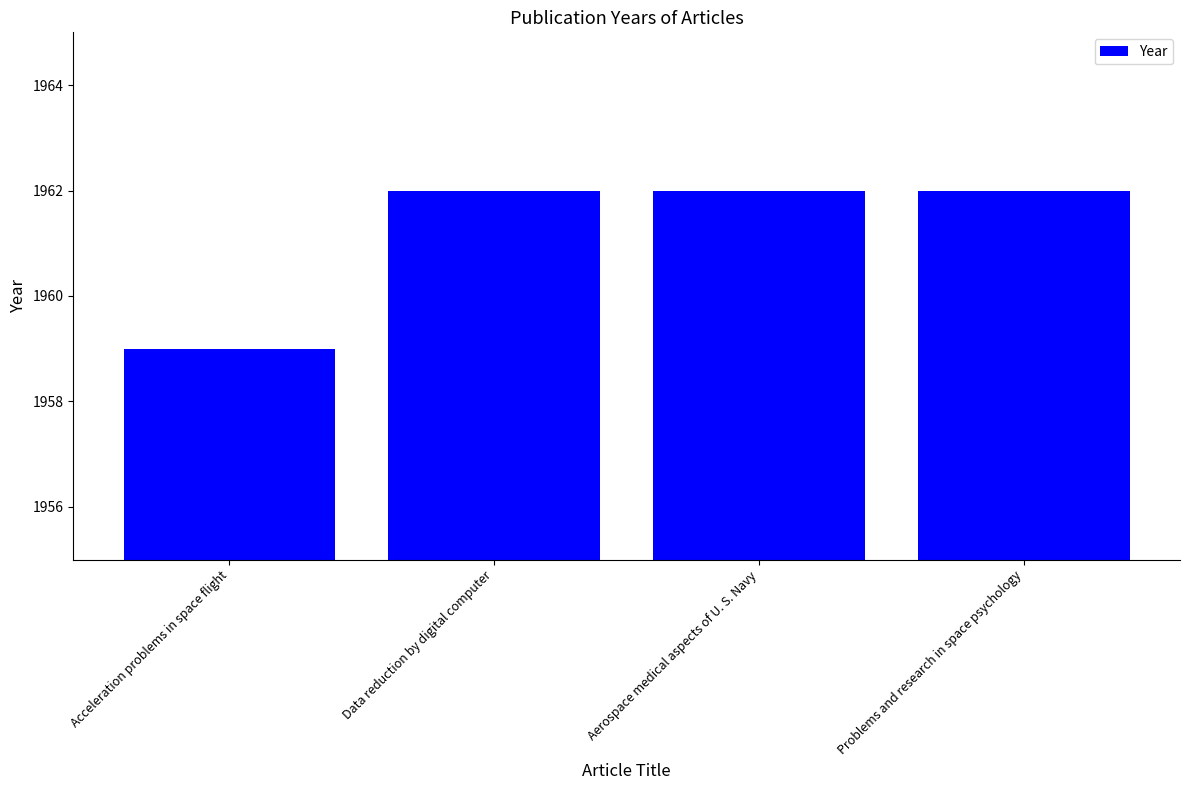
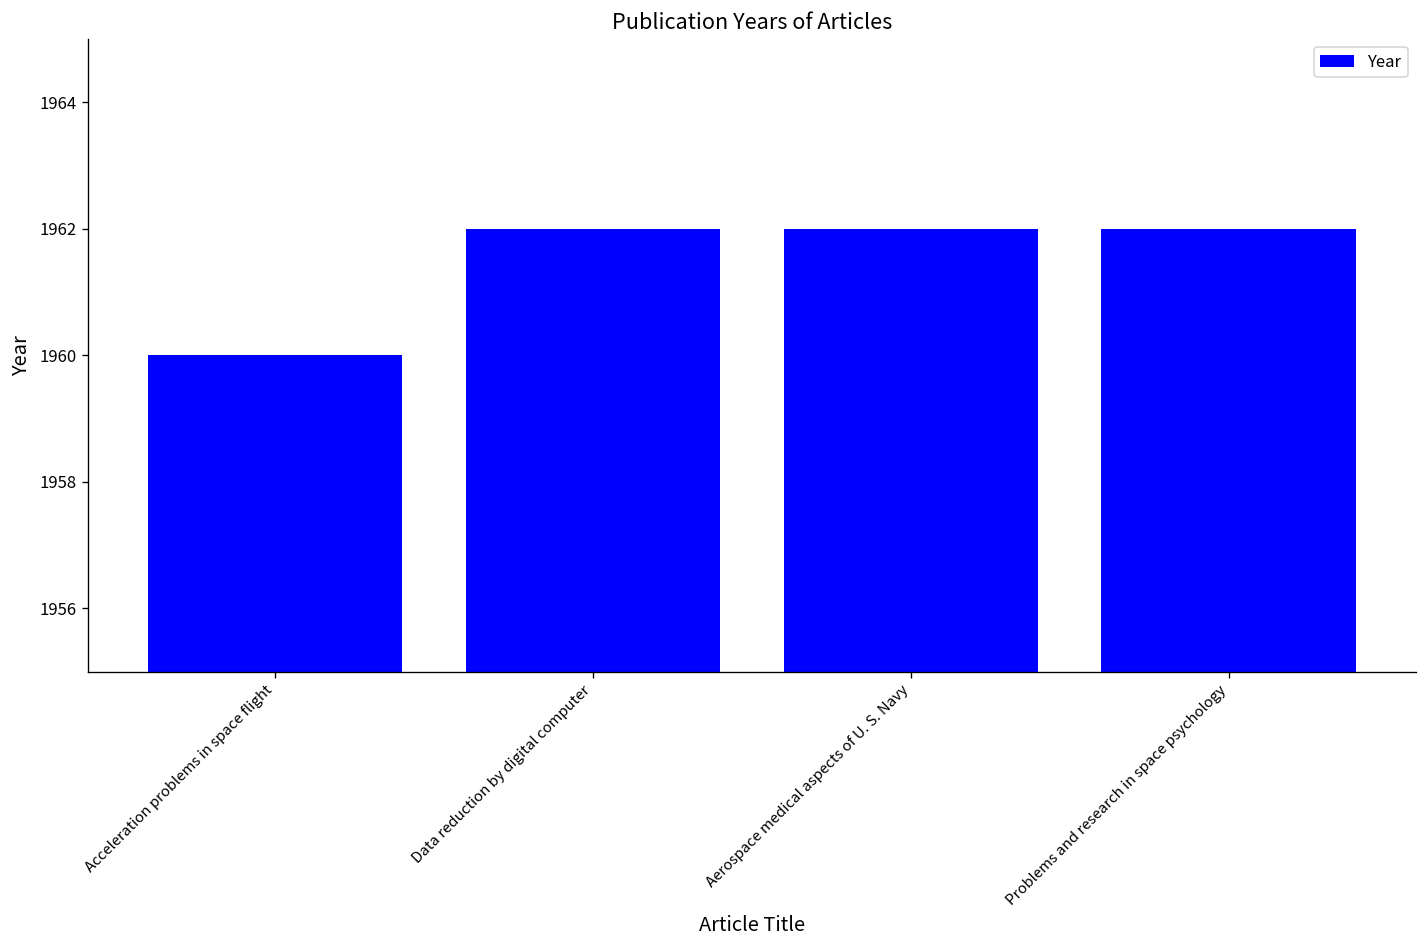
  {
-   "Acceleration problems in space flight": 1959,
+   "Acceleration problems in space flight": 1960,
    "Data reduction by digital computer": 1962,
    "Aerospace medical aspects of U. S. Navy": 1962,
    "Problems and research in space psychology": 1962
  }
